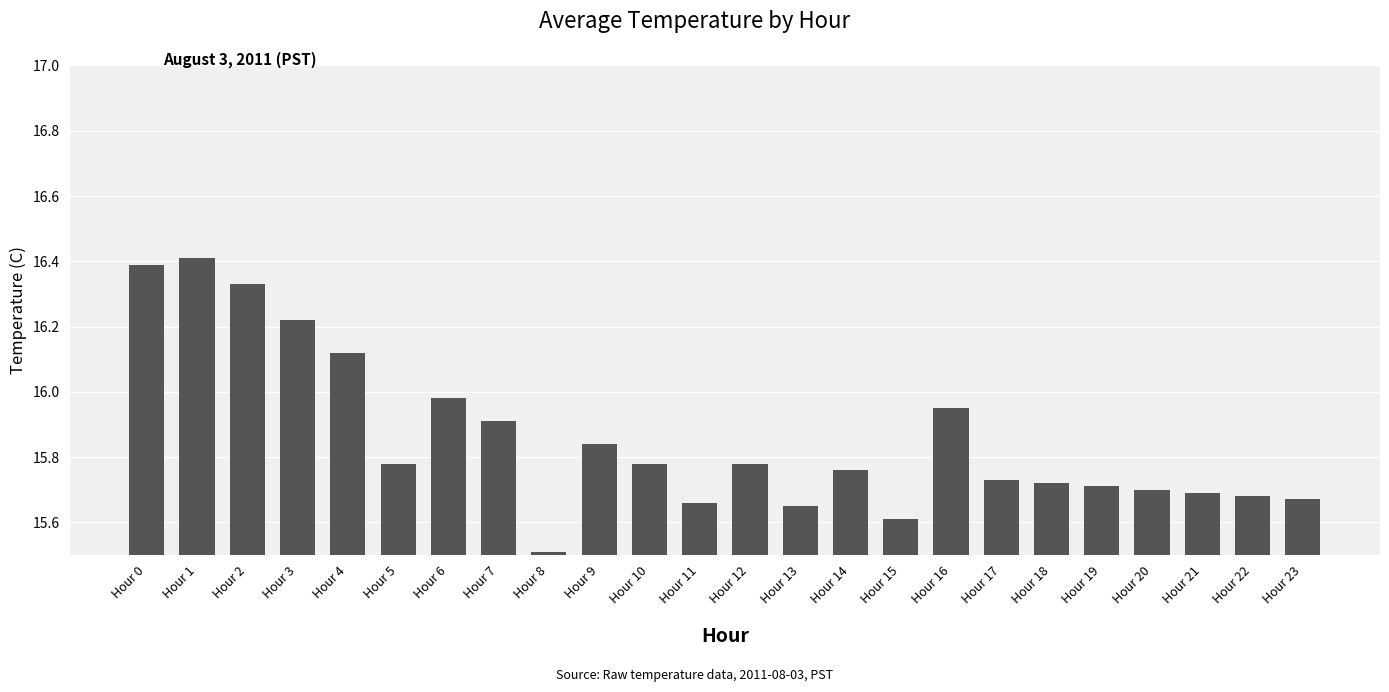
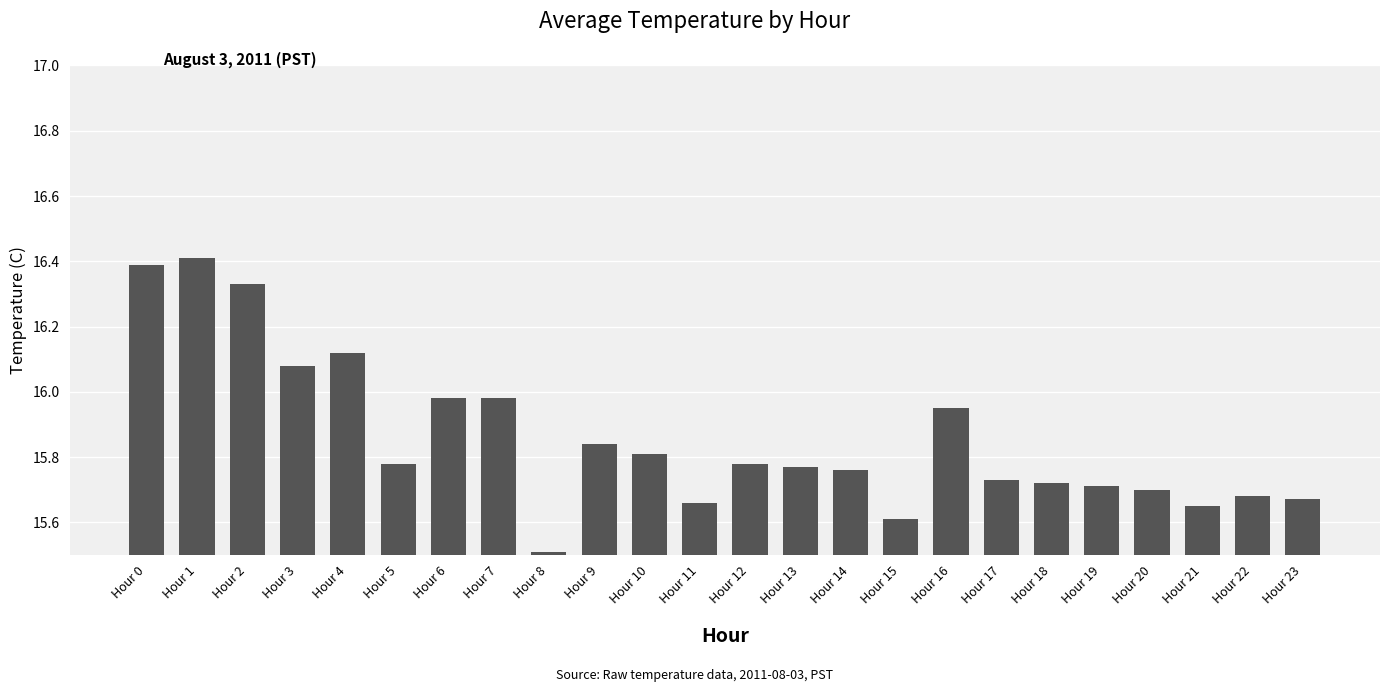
  {
    "Hour 0": 16.39,
    "Hour 1": 16.41,
    "Hour 2": 16.33,
-   "Hour 3": 16.22,
+   "Hour 3": 16.08,
    "Hour 4": 16.12,
    "Hour 5": 15.78,
    "Hour 6": 15.98,
-   "Hour 7": 15.91,
+   "Hour 7": 15.98,
    "Hour 8": 15.51,
    "Hour 9": 15.84,
-   "Hour 10": 15.78,
+   "Hour 10": 15.81,
    "Hour 11": 15.66,
    "Hour 12": 15.78,
-   "Hour 13": 15.65,
+   "Hour 13": 15.77,
    "Hour 14": 15.76,
    "Hour 15": 15.61,
    "Hour 16": 15.95,
    "Hour 17": 15.73,
    "Hour 18": 15.72,
    "Hour 19": 15.71,
    "Hour 20": 15.70,
-   "Hour 21": 15.69,
+   "Hour 21": 15.65,
    "Hour 22": 15.68,
    "Hour 23": 15.67
  }
